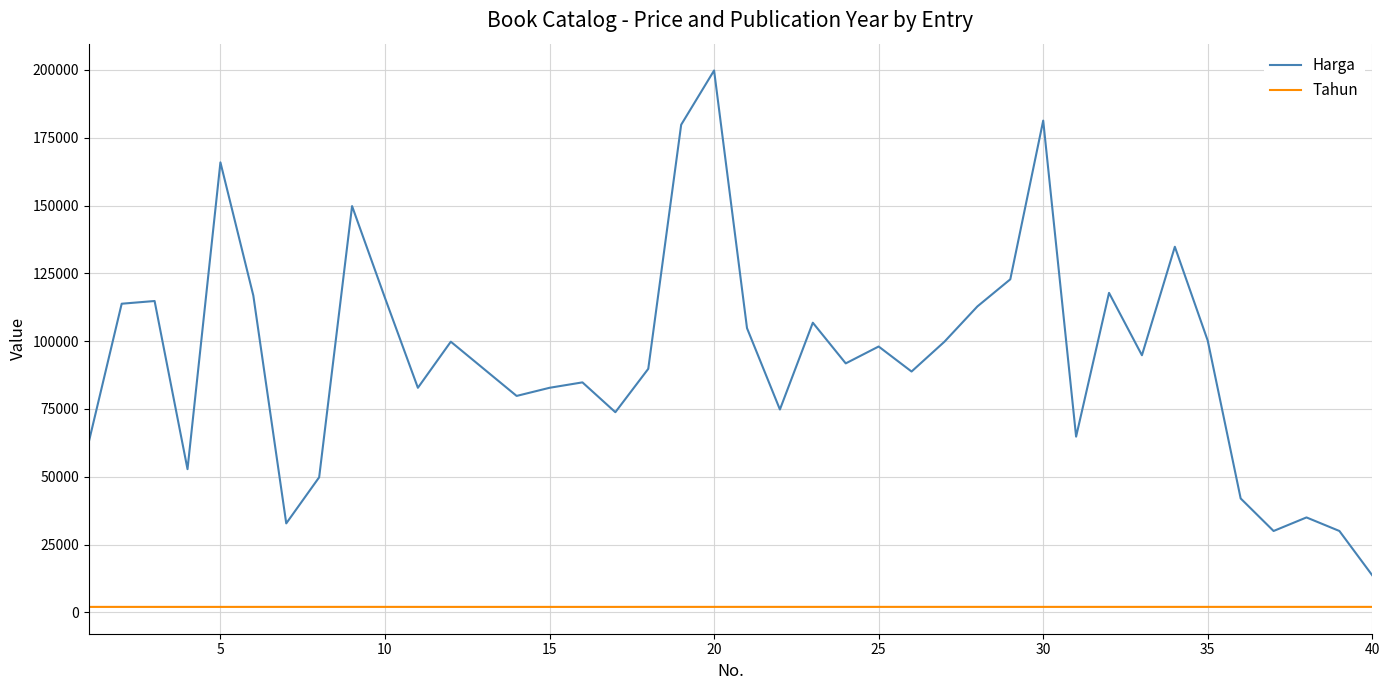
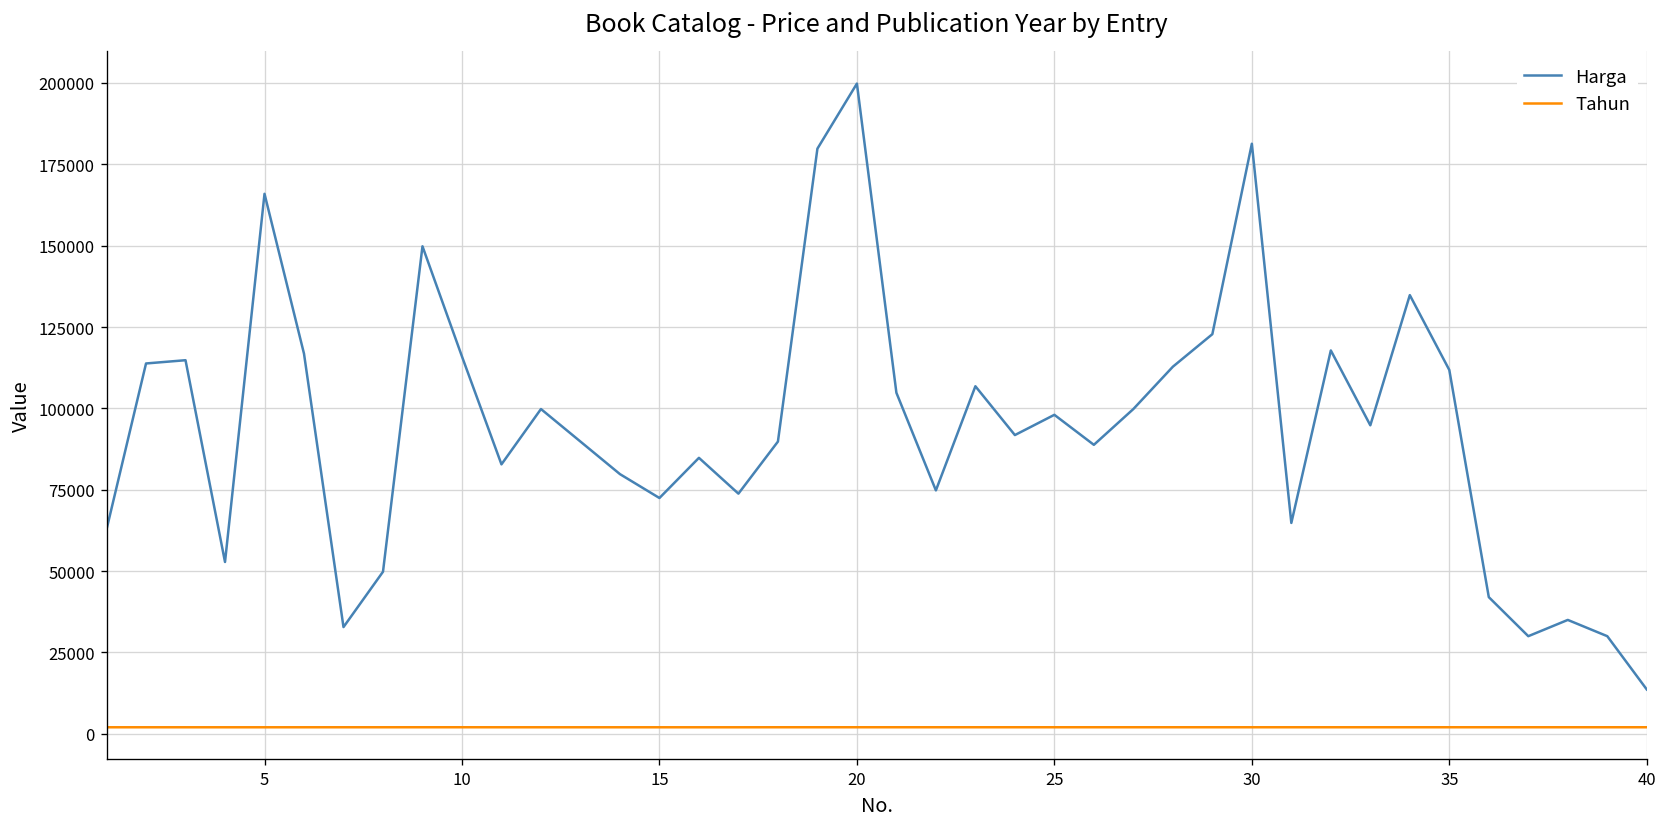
  {
    "Harga": {
      "5": 166000,
      "10": 116000,
-     "15": 83000,
+     "15": 72000,
      "20": 200000,
      "25": 98000,
      "30": 181000,
-     "35": 100000,
+     "35": 112000,
      "40": 14000
    },
    "Tahun": {
      "5": 2000,
      "10": 2000,
      "15": 2000,
      "20": 2000,
      "25": 2000,
      "30": 2000,
      "35": 2000,
      "40": 2000
    }
  }
